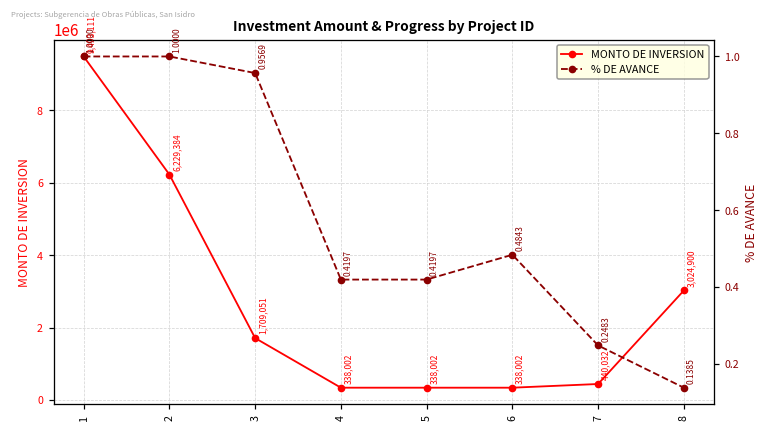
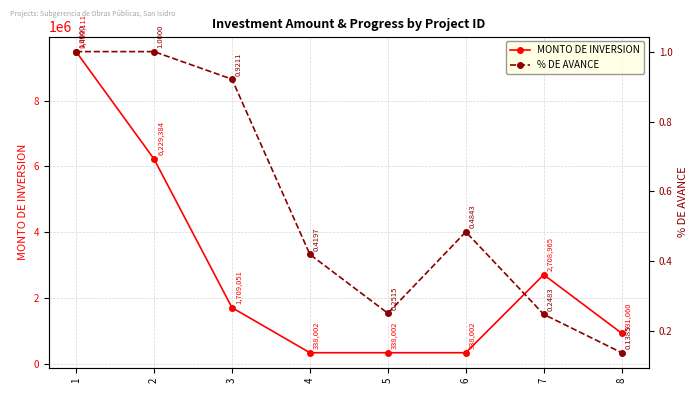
  {
    "MONTO DE INVERSION": {
      "2": "6,229,384",
      "3": "1,709,051",
      "4": "338,002",
      "5": "338,002",
      "6": "338,002",
-     "7": "440,032",
-     "8": "3,024,900"
+     "7": "2,708,965",
+     "8": "931,060"
    },
    "% DE AVANCE": {
      "2": "1.0000",
-     "3": "0.9569",
+     "3": "0.9211",
      "4": "0.4197",
-     "5": "0.4197",
+     "5": "0.2515",
      "6": "0.4843",
      "7": "0.2483",
      "8": "0.1385"
    }
  }
